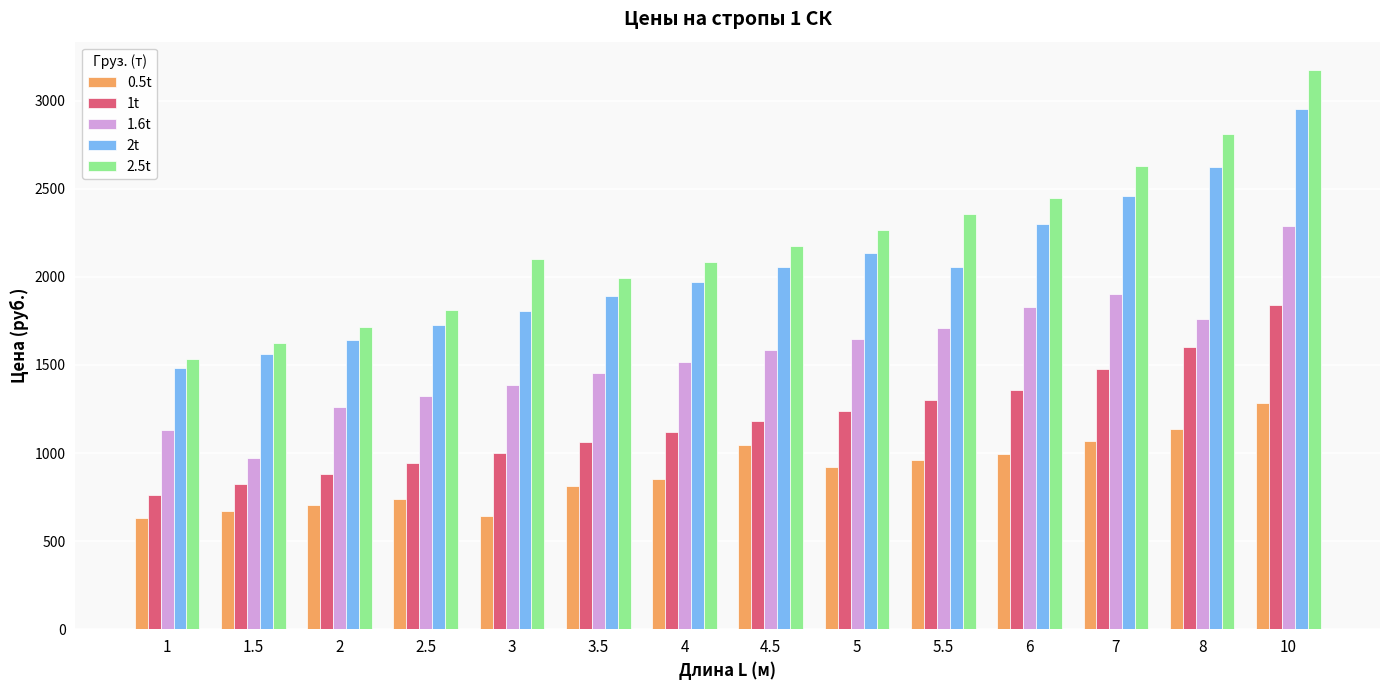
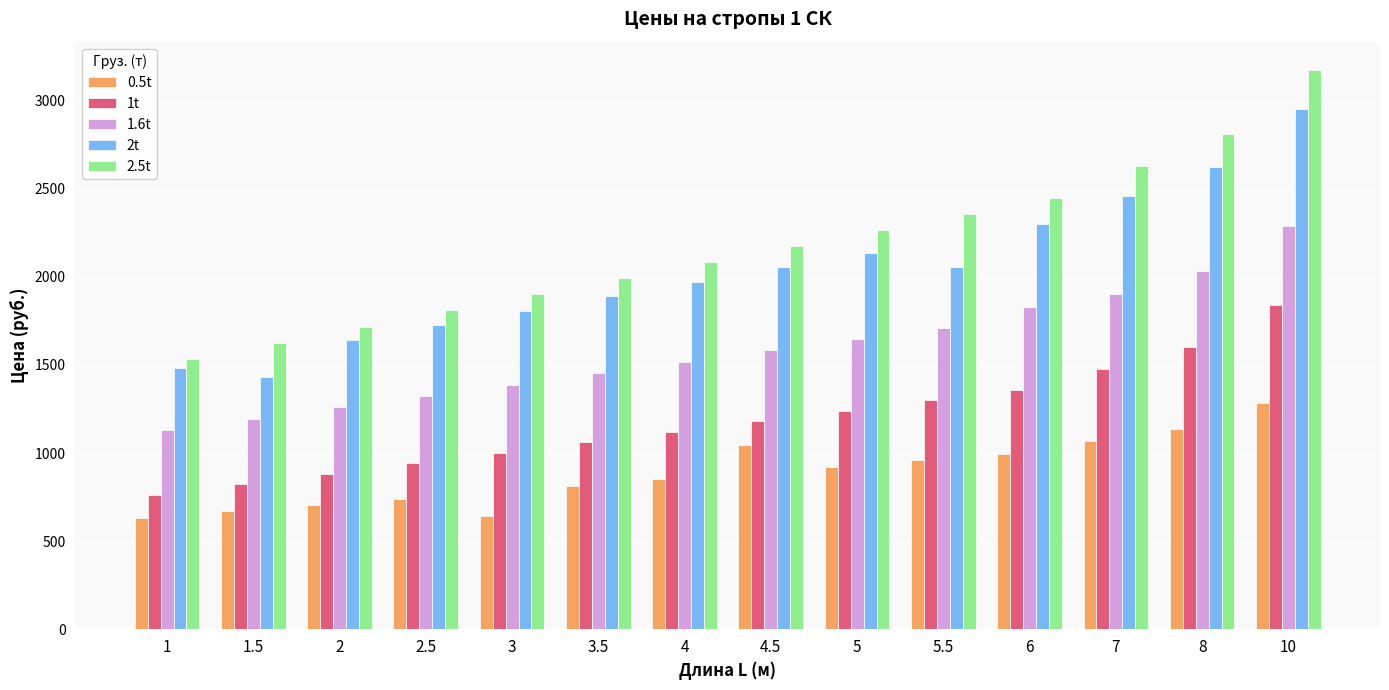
  {
    "0.5t": {
      "1": 630,
      "1.5": 670,
      "2": 710,
      "2.5": 740,
      "3": 640,
      "3.5": 810,
      "4": 850,
      "4.5": 1050,
      "5": 920,
      "5.5": 960,
      "6": 990,
      "7": 1070,
      "8": 1140,
      "10": 1280
    },
    "1t": {
      "1": 760,
      "1.5": 820,
      "2": 880,
      "2.5": 940,
      "3": 1000,
      "3.5": 1060,
      "4": 1120,
      "4.5": 1180,
      "5": 1240,
      "5.5": 1300,
      "6": 1360,
      "7": 1480,
      "8": 1600,
      "10": 1840
    },
    "1.6t": {
      "1": 1130,
-     "1.5": 970,
+     "1.5": 1200,
      "2": 1260,
      "2.5": 1320,
      "3": 1390,
      "3.5": 1450,
      "4": 1520,
      "4.5": 1580,
      "5": 1650,
      "5.5": 1710,
      "6": 1830,
      "7": 1900,
-     "8": 1760,
+     "8": 2030,
      "10": 2290
    },
    "2t": {
      "1": 1480,
-     "1.5": 1560,
+     "1.5": 1430,
      "2": 1640,
      "2.5": 1730,
      "3": 1810,
      "3.5": 1890,
      "4": 1970,
      "4.5": 2050,
      "5": 2130,
      "5.5": 2060,
      "6": 2300,
      "7": 2460,
      "8": 2620,
      "10": 2950
    },
    "2.5t": {
      "1": 1540,
      "1.5": 1630,
      "2": 1720,
      "2.5": 1810,
-     "3": 2100,
+     "3": 1900,
      "3.5": 1990,
      "4": 2080,
      "4.5": 2170,
      "5": 2270,
      "5.5": 2360,
      "6": 2450,
      "7": 2630,
      "8": 2810,
      "10": 3180
    }
  }
